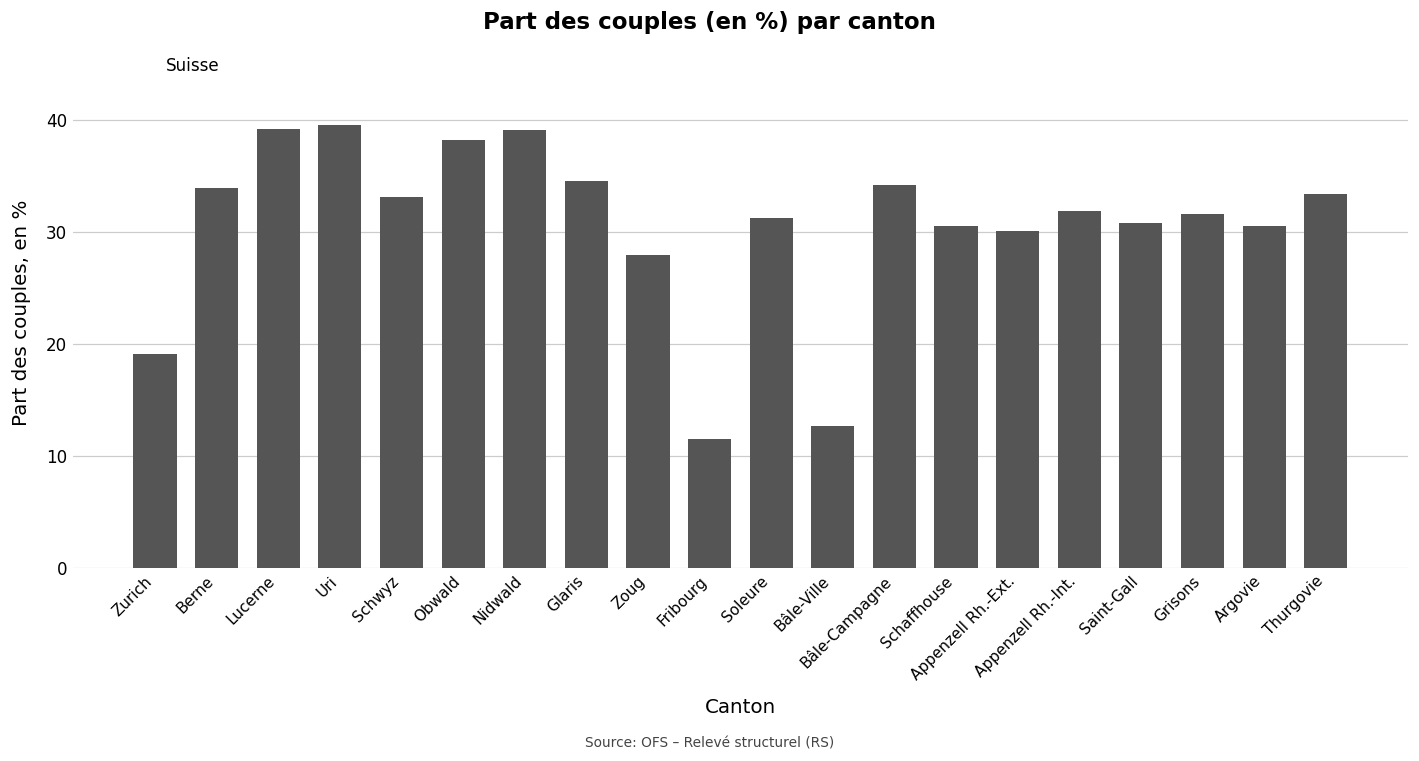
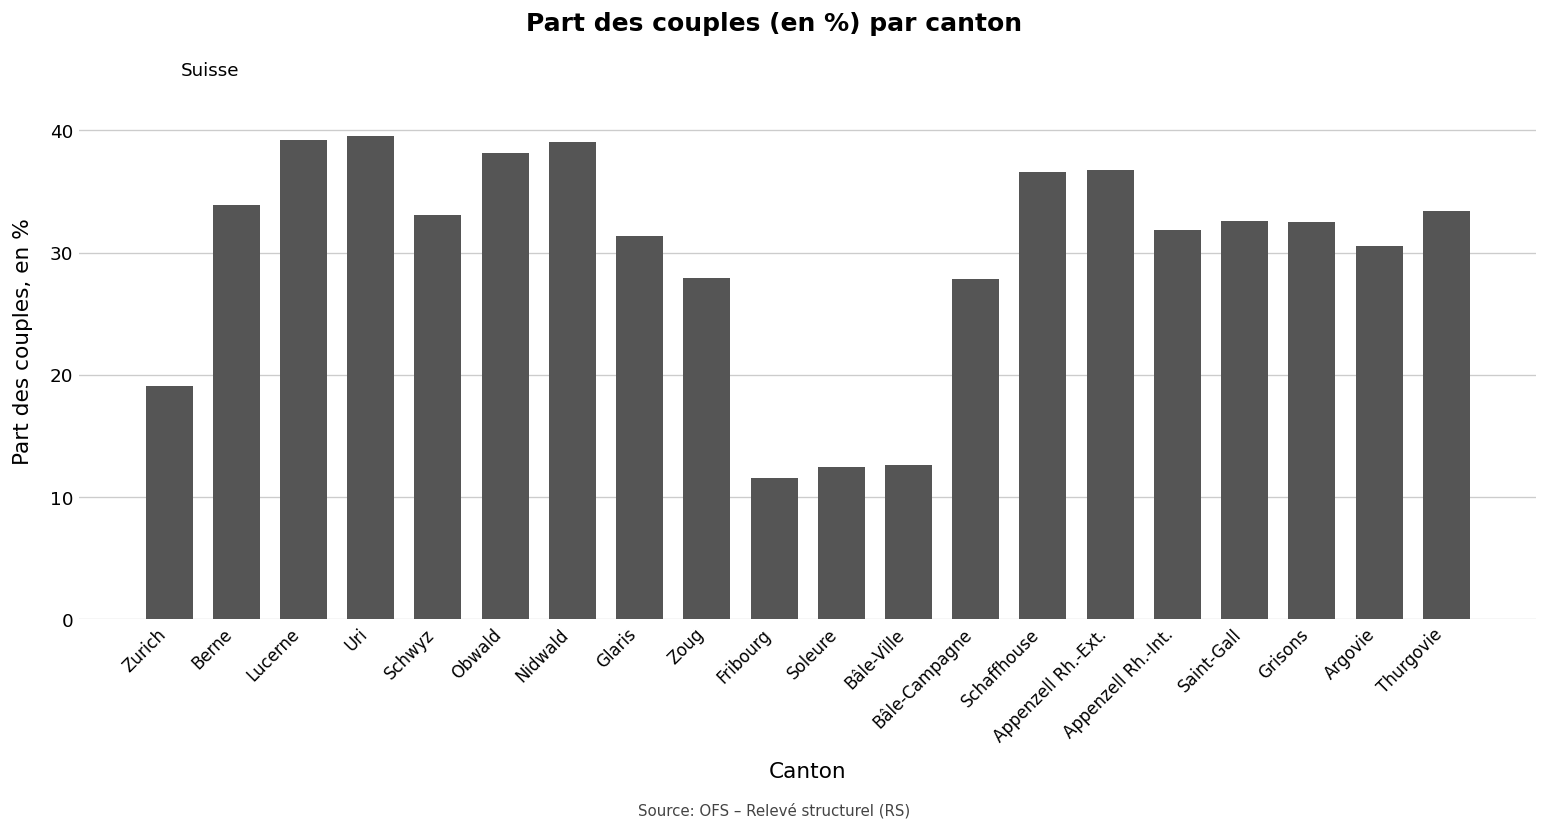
  {
    "Zurich": 19.1,
    "Berne": 33.9,
    "Lucerne": 39.2,
    "Uri": 39.5,
    "Schwyz": 33.1,
    "Obwald": 38.1,
    "Nidwald": 39.1,
-   "Glaris": 34.5,
+   "Glaris": 31.3,
    "Zoug": 27.9,
    "Fribourg": 11.5,
-   "Soleure": 31.2,
+   "Soleure": 12.5,
    "Bâle-Ville": 12.7,
-   "Bâle-Campagne": 34.1,
-   "Schaffhouse": 30.5,
-   "Appenzell Rh.-Ext.": 30.1,
+   "Bâle-Campagne": 27.9,
+   "Schaffhouse": 36.6,
+   "Appenzell Rh.-Ext.": 36.8,
    "Appenzell Rh.-Int.": 31.9,
-   "Saint-Gall": 30.8,
-   "Grisons": 31.6,
+   "Saint-Gall": 32.6,
+   "Grisons": 32.5,
    "Argovie": 30.5,
    "Thurgovie": 33.4
  }
